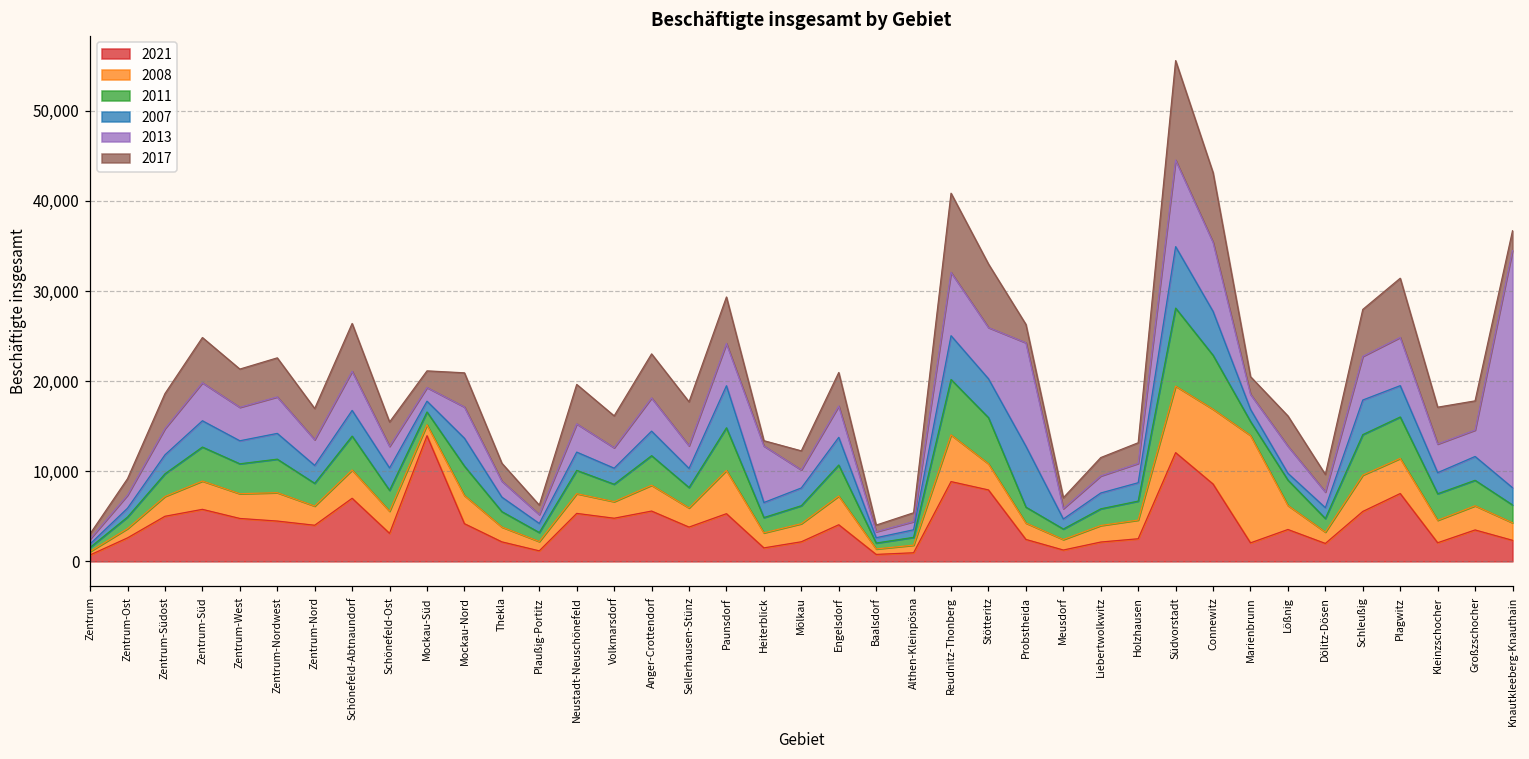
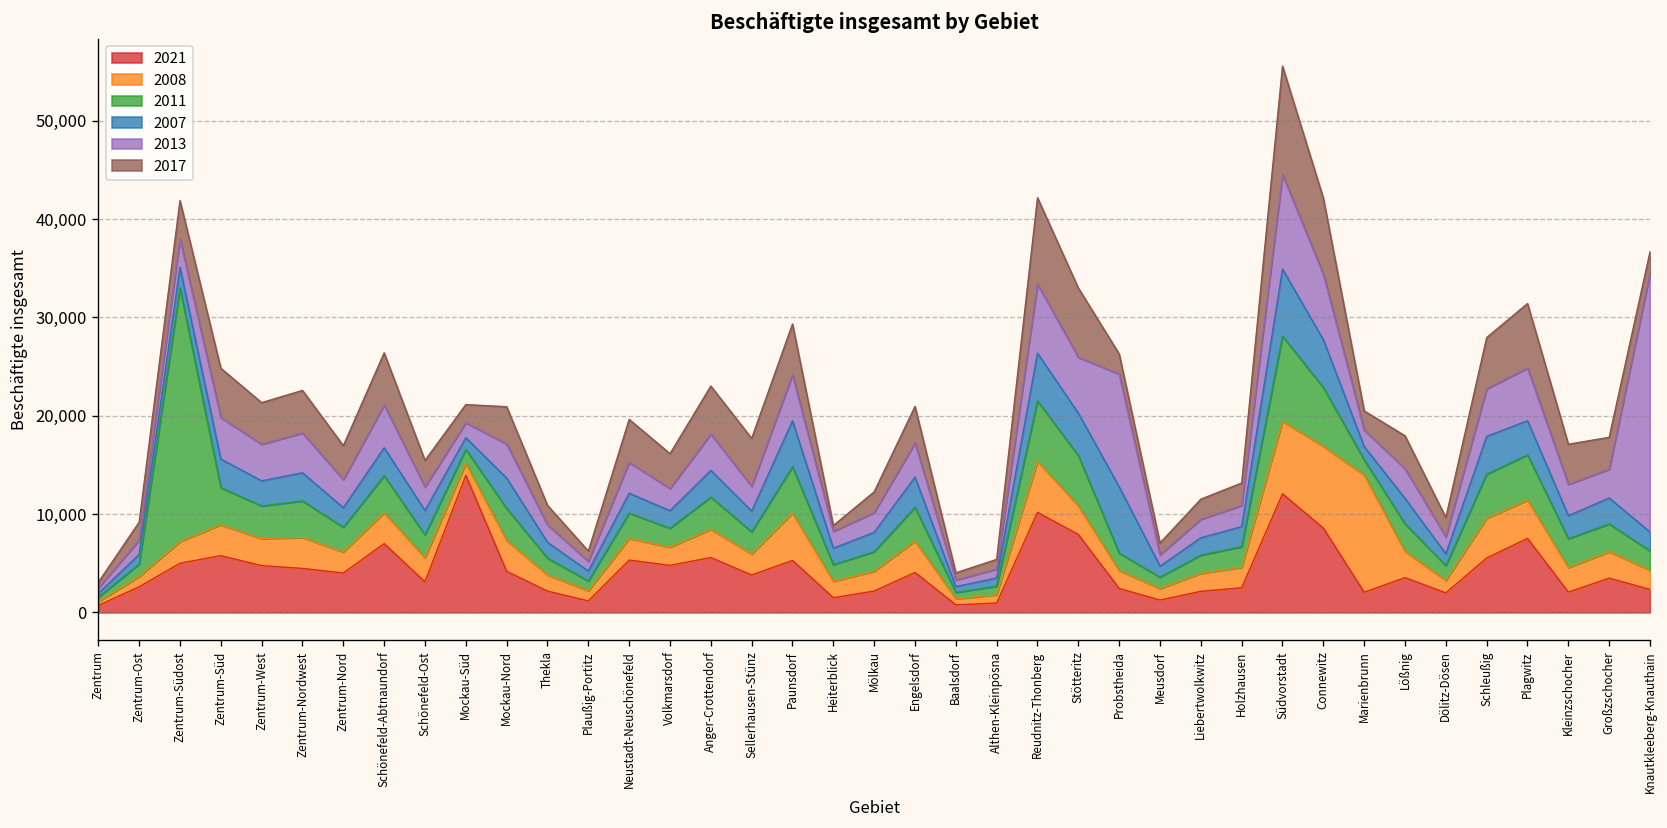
  {
    "2021": {
      "Zentrum": "1,000",
      "Zentrum-Ost": "3,000",
      "Zentrum-Südost": "5,000",
      "Zentrum-Süd": "6,000",
      "Zentrum-West": "5,000",
      "Zentrum-Nordwest": "4,000",
      "Zentrum-Nord": "4,000",
      "Schönefeld-Abtnaundorf": "7,000",
      "Schönefeld-Ost": "3,000",
      "Mockau-Süd": "14,000",
      "Mockau-Nord": "4,000",
      "Thekla": "2,000",
      "Plaußig-Portitz": "1,000",
      "Neustadt-Neuschönefeld": "5,000",
      "Volkmarsdorf": "5,000",
      "Anger-Crottendorf": "6,000",
      "Sellerhausen-Stünz": "4,000",
      "Paunsdorf": "5,000",
      "Heiterblick": "1,000",
      "Mölkau": "2,000",
      "Engelsdorf": "4,000",
      "Baalsdorf": "1,000",
      "Althen-Kleinpösna": "1,000",
-     "Reudnitz-Thonberg": "9,000",
+     "Reudnitz-Thonberg": "10,000",
      "Stötteritz": "8,000",
      "Probstheida": "2,000",
      "Meusdorf": "1,000",
      "Liebertwolkwitz": "2,000",
      "Holzhausen": "3,000",
      "Südvorstadt": "12,000",
      "Connewitz": "9,000",
      "Marienbrunn": "2,000",
      "Lößnig": "4,000",
      "Dölitz-Dösen": "2,000",
      "Schleußig": "6,000",
      "Plagwitz": "8,000",
      "Kleinzschocher": "2,000",
      "Großzschocher": "3,000",
      "Knautkleeberg-Knauthain": "2,000"
    },
    "2011": {
      "Zentrum": "0",
      "Zentrum-Ost": "1,000",
-     "Zentrum-Südost": "3,000",
+     "Zentrum-Südost": "26,000",
      "Zentrum-Süd": "4,000",
      "Zentrum-West": "3,000",
      "Zentrum-Nordwest": "4,000",
      "Zentrum-Nord": "3,000",
      "Schönefeld-Abtnaundorf": "4,000",
      "Schönefeld-Ost": "2,000",
      "Mockau-Süd": "1,000",
      "Mockau-Nord": "3,000",
      "Thekla": "2,000",
      "Plaußig-Portitz": "1,000",
      "Neustadt-Neuschönefeld": "3,000",
      "Volkmarsdorf": "2,000",
      "Anger-Crottendorf": "3,000",
      "Sellerhausen-Stünz": "2,000",
      "Paunsdorf": "5,000",
      "Heiterblick": "2,000",
      "Mölkau": "2,000",
      "Engelsdorf": "3,000",
      "Baalsdorf": "1,000",
      "Althen-Kleinpösna": "1,000",
      "Reudnitz-Thonberg": "6,000",
      "Stötteritz": "5,000",
      "Probstheida": "2,000",
      "Meusdorf": "1,000",
      "Liebertwolkwitz": "2,000",
      "Holzhausen": "2,000",
      "Südvorstadt": "9,000",
      "Connewitz": "6,000",
      "Marienbrunn": "2,000",
      "Lößnig": "3,000",
      "Dölitz-Dösen": "2,000",
      "Schleußig": "4,000",
      "Plagwitz": "5,000",
      "Kleinzschocher": "3,000",
      "Großzschocher": "3,000",
      "Knautkleeberg-Knauthain": "2,000"
    },
    "2007": {
      "Zentrum": "0",
      "Zentrum-Ost": "1,000",
      "Zentrum-Südost": "2,000",
      "Zentrum-Süd": "3,000",
      "Zentrum-West": "3,000",
      "Zentrum-Nordwest": "3,000",
      "Zentrum-Nord": "2,000",
      "Schönefeld-Abtnaundorf": "3,000",
      "Schönefeld-Ost": "2,000",
      "Mockau-Süd": "1,000",
      "Mockau-Nord": "3,000",
      "Thekla": "2,000",
      "Plaußig-Portitz": "1,000",
      "Neustadt-Neuschönefeld": "2,000",
      "Volkmarsdorf": "2,000",
      "Anger-Crottendorf": "3,000",
      "Sellerhausen-Stünz": "2,000",
      "Paunsdorf": "5,000",
      "Heiterblick": "2,000",
      "Mölkau": "2,000",
      "Engelsdorf": "3,000",
      "Baalsdorf": "1,000",
      "Althen-Kleinpösna": "1,000",
      "Reudnitz-Thonberg": "5,000",
      "Stötteritz": "4,000",
      "Probstheida": "7,000",
      "Meusdorf": "1,000",
      "Liebertwolkwitz": "2,000",
      "Holzhausen": "2,000",
      "Südvorstadt": "7,000",
      "Connewitz": "5,000",
      "Marienbrunn": "1,000",
-     "Lößnig": "1,000",
+     "Lößnig": "3,000",
      "Dölitz-Dösen": "1,000",
      "Schleußig": "4,000",
      "Plagwitz": "3,000",
      "Kleinzschocher": "2,000",
      "Großzschocher": "3,000",
      "Knautkleeberg-Knauthain": "2,000"
    },
    "2013": {
      "Zentrum": "1,000",
      "Zentrum-Ost": "1,000",
      "Zentrum-Südost": "3,000",
      "Zentrum-Süd": "4,000",
      "Zentrum-West": "4,000",
      "Zentrum-Nordwest": "4,000",
      "Zentrum-Nord": "3,000",
      "Schönefeld-Abtnaundorf": "4,000",
      "Schönefeld-Ost": "2,000",
      "Mockau-Süd": "2,000",
      "Mockau-Nord": "3,000",
      "Thekla": "2,000",
      "Plaußig-Portitz": "1,000",
      "Neustadt-Neuschönefeld": "3,000",
      "Volkmarsdorf": "2,000",
      "Anger-Crottendorf": "4,000",
      "Sellerhausen-Stünz": "3,000",
      "Paunsdorf": "5,000",
-     "Heiterblick": "6,000",
+     "Heiterblick": "2,000",
      "Mölkau": "2,000",
      "Engelsdorf": "3,000",
      "Baalsdorf": "1,000",
      "Althen-Kleinpösna": "1,000",
      "Reudnitz-Thonberg": "7,000",
      "Stötteritz": "6,000",
      "Probstheida": "11,000",
      "Meusdorf": "1,000",
      "Liebertwolkwitz": "2,000",
      "Holzhausen": "2,000",
      "Südvorstadt": "10,000",
-     "Connewitz": "8,000",
+     "Connewitz": "7,000",
      "Marienbrunn": "2,000",
      "Lößnig": "3,000",
      "Dölitz-Dösen": "2,000",
      "Schleußig": "5,000",
      "Plagwitz": "5,000",
      "Kleinzschocher": "3,000",
      "Großzschocher": "3,000",
      "Knautkleeberg-Knauthain": "26,000"
    }
  }
